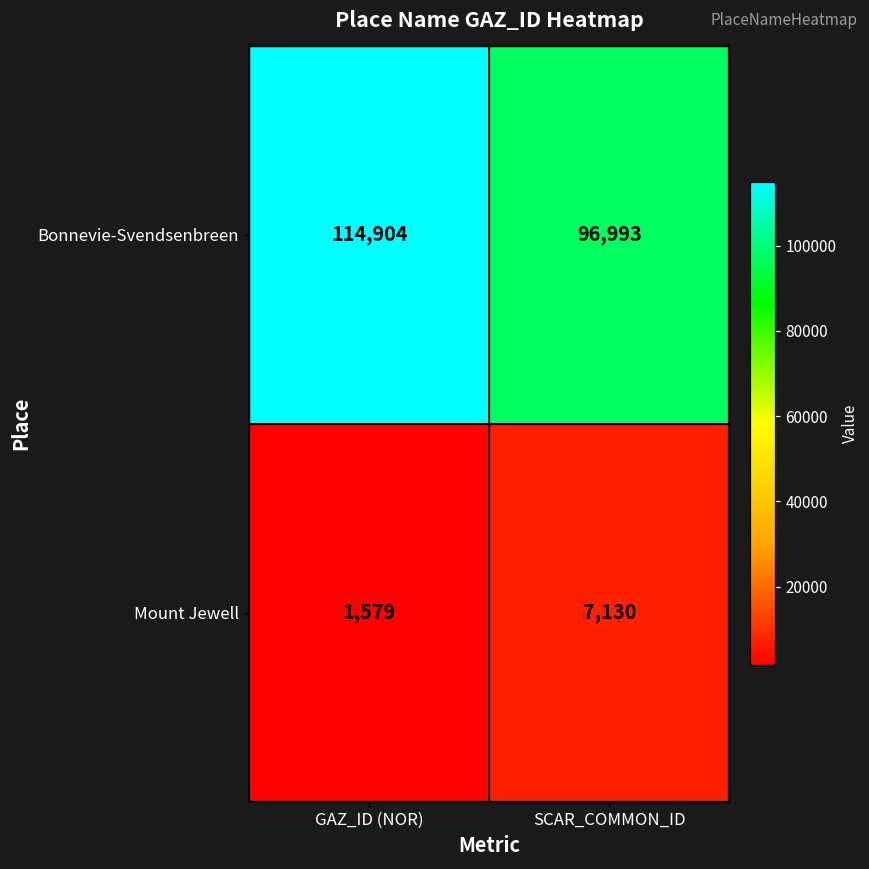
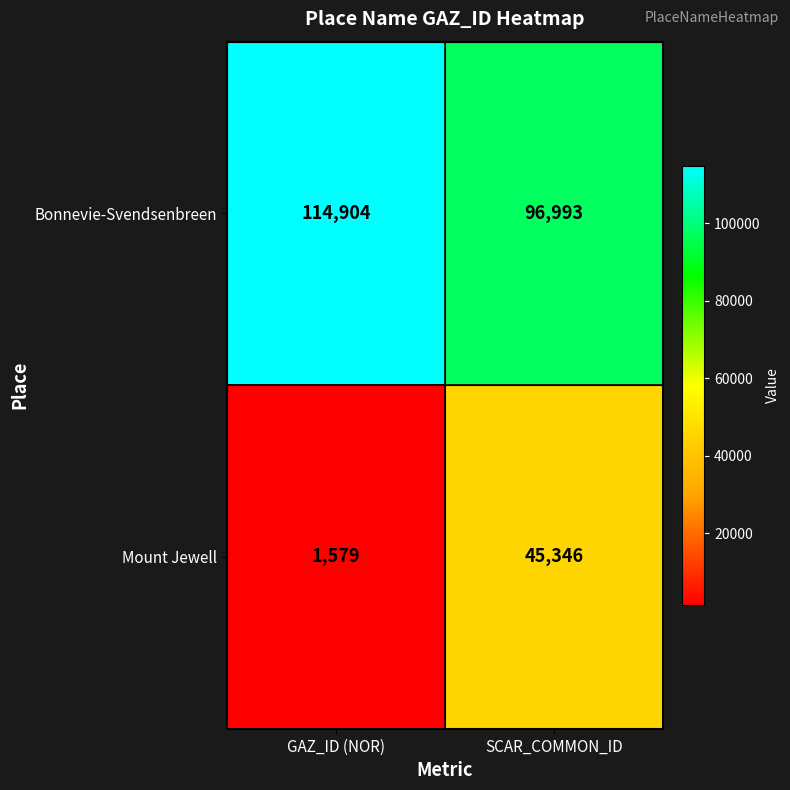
  {
    "Bonnevie-Svendsenbreen": {
      "GAZ_ID (NOR)": "114,904",
      "SCAR_COMMON_ID": "96,993"
    },
    "Mount Jewell": {
      "GAZ_ID (NOR)": "1,579",
-     "SCAR_COMMON_ID": "7,130"
+     "SCAR_COMMON_ID": "45,346"
    }
  }
